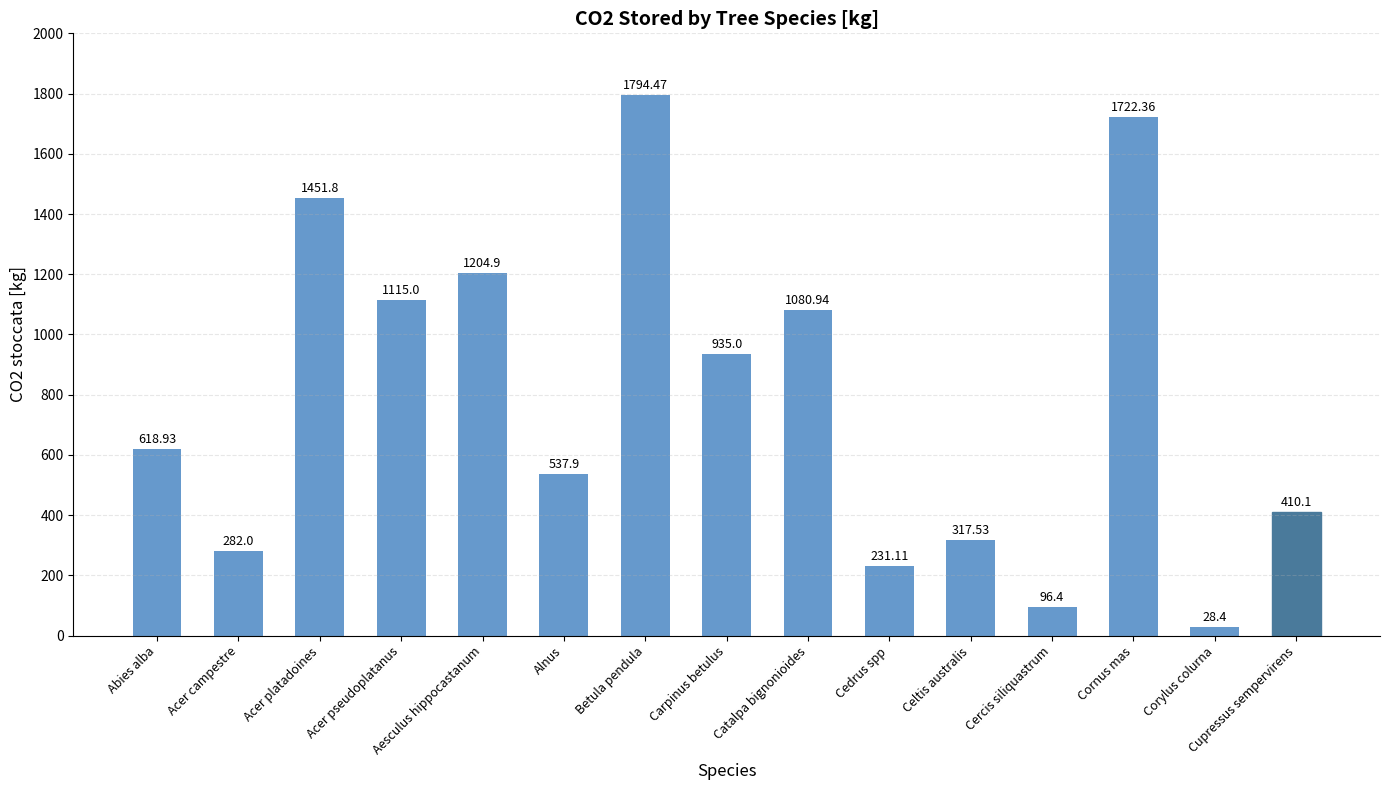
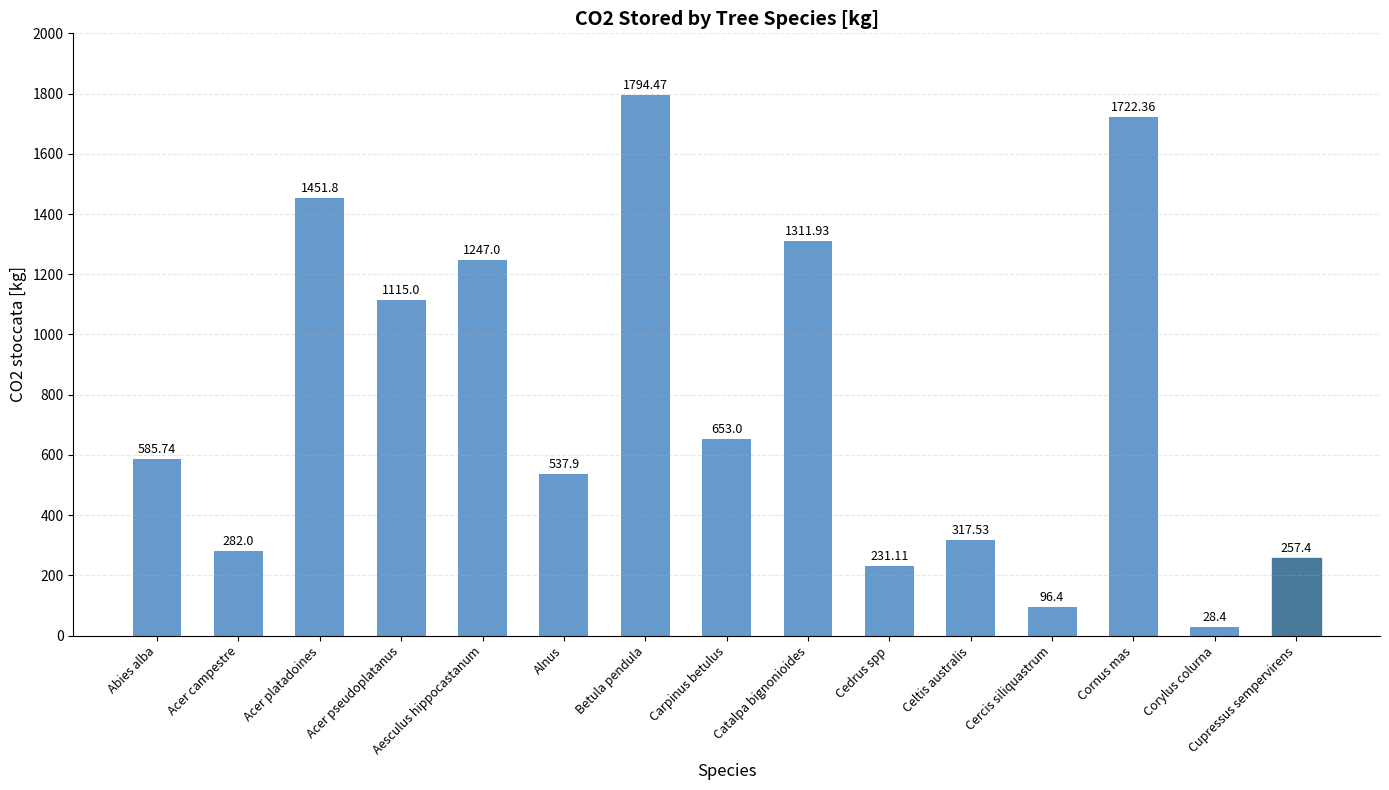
  {
-   "Abies alba": 618.93,
+   "Abies alba": 585.74,
    "Acer campestre": 282.0,
    "Acer platadoines": 1451.8,
    "Acer pseudoplatanus": 1115.0,
-   "Aesculus hippocastanum": 1204.9,
+   "Aesculus hippocastanum": 1247.0,
    "Alnus": 537.9,
    "Betula pendula": 1794.47,
-   "Carpinus betulus": 935.0,
-   "Catalpa bignonioides": 1080.94,
+   "Carpinus betulus": 653.0,
+   "Catalpa bignonioides": 1311.93,
    "Cedrus spp": 231.11,
    "Celtis australis": 317.53,
    "Cercis siliquastrum": 96.4,
    "Cornus mas": 1722.36,
    "Corylus colurna": 28.4,
-   "Cupressus sempervirens": 410.1
+   "Cupressus sempervirens": 257.4
  }
